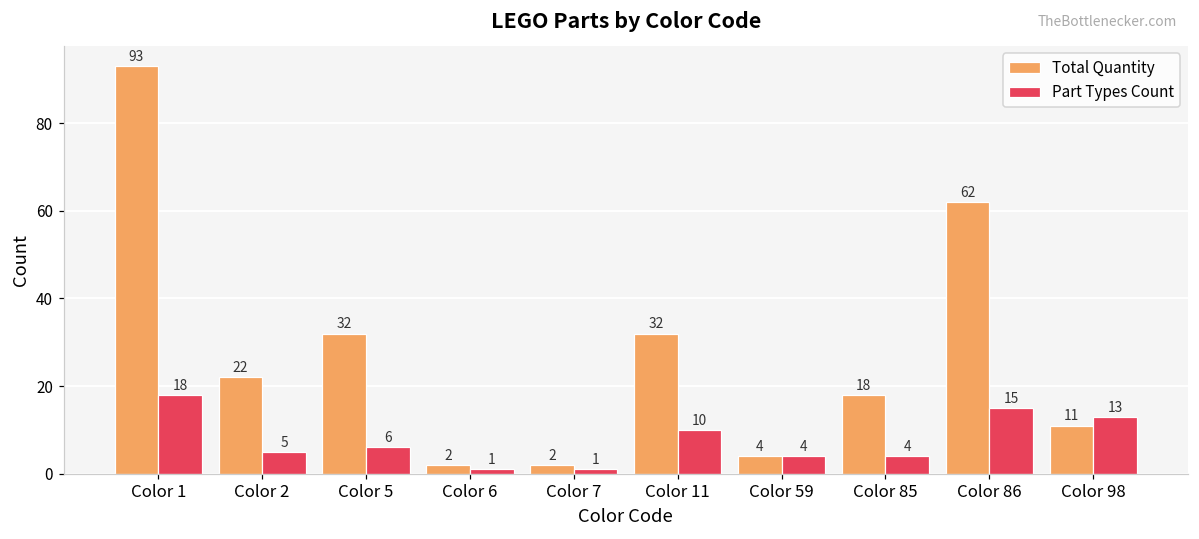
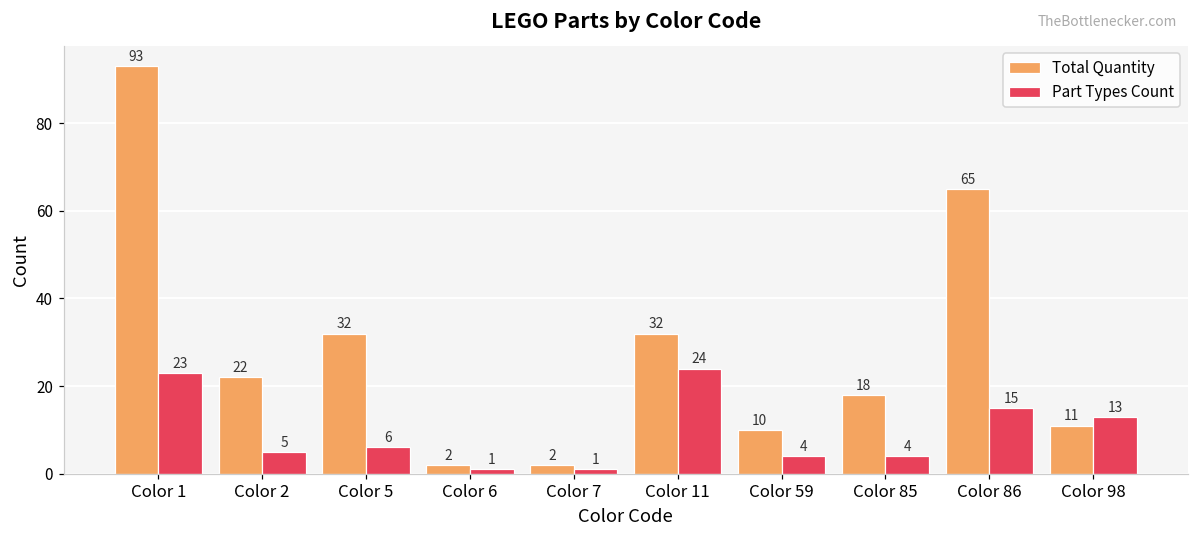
  {
    "Total Quantity": {
      "Color 1": 93,
      "Color 2": 22,
      "Color 5": 32,
      "Color 6": 2,
      "Color 7": 2,
      "Color 11": 32,
-     "Color 59": 4,
+     "Color 59": 10,
      "Color 85": 18,
-     "Color 86": 62,
+     "Color 86": 65,
      "Color 98": 11
    },
    "Part Types Count": {
-     "Color 1": 18,
+     "Color 1": 23,
      "Color 2": 5,
      "Color 5": 6,
      "Color 6": 1,
      "Color 7": 1,
-     "Color 11": 10,
+     "Color 11": 24,
      "Color 59": 4,
      "Color 85": 4,
      "Color 86": 15,
      "Color 98": 13
    }
  }
